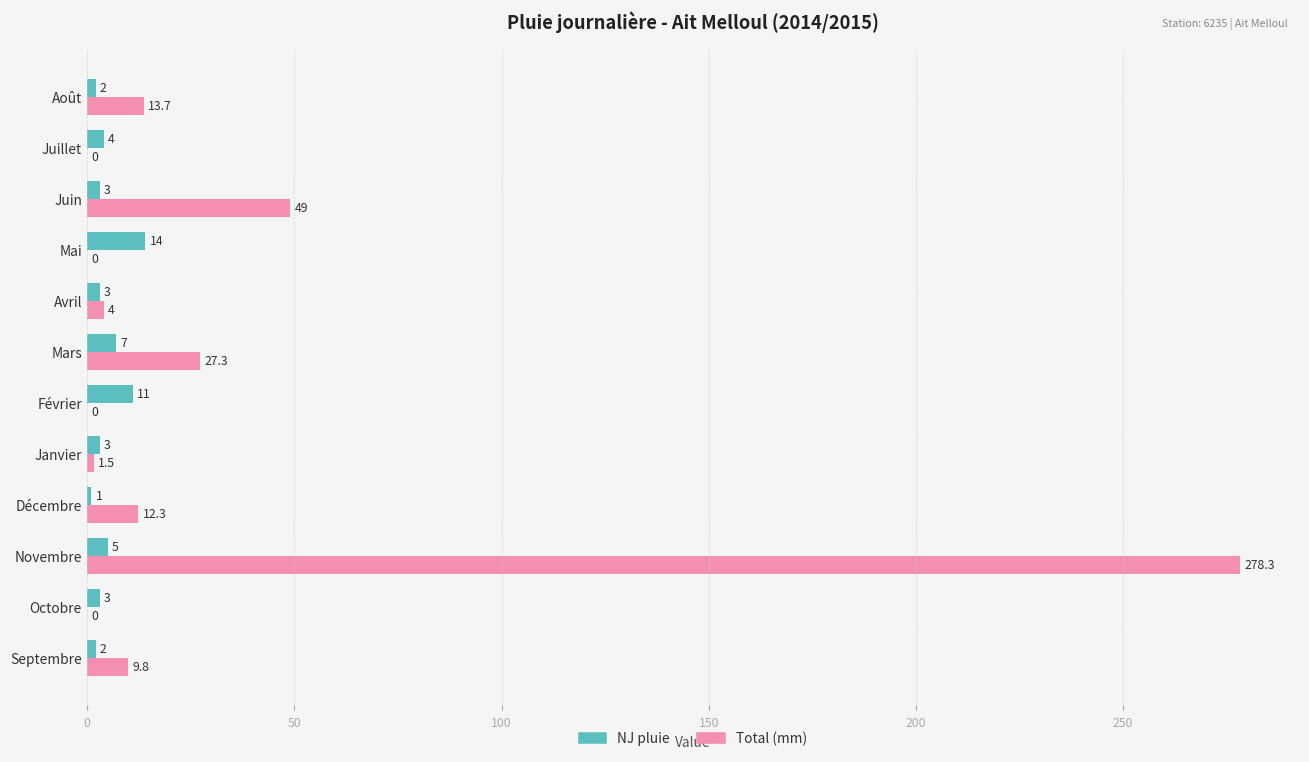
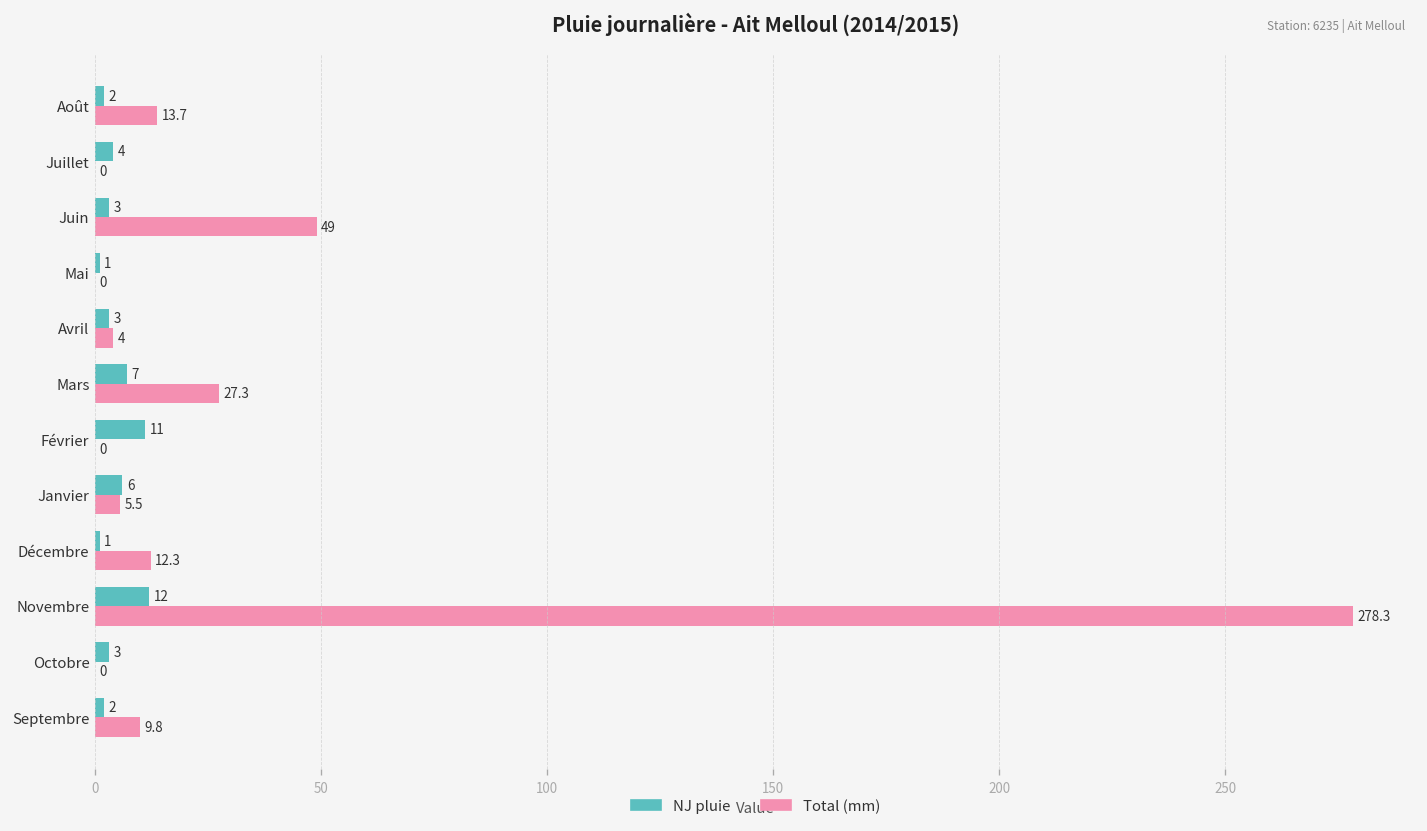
  {
    "NJ pluie": {
      "Août": 2,
      "Juillet": 4,
      "Juin": 3,
-     "Mai": 14,
+     "Mai": 1,
      "Avril": 3,
      "Mars": 7,
      "Février": 11,
-     "Janvier": 3,
+     "Janvier": 6,
      "Décembre": 1,
-     "Novembre": 5,
+     "Novembre": 12,
      "Octobre": 3,
      "Septembre": 2
    },
    "Total (mm)": {
      "Août": 13.7,
      "Juillet": 0,
      "Juin": 49,
      "Mai": 0,
      "Avril": 4,
      "Mars": 27.3,
      "Février": 0,
-     "Janvier": 1.5,
+     "Janvier": 5.5,
      "Décembre": 12.3,
      "Novembre": 278.3,
      "Octobre": 0,
      "Septembre": 9.8
    }
  }
